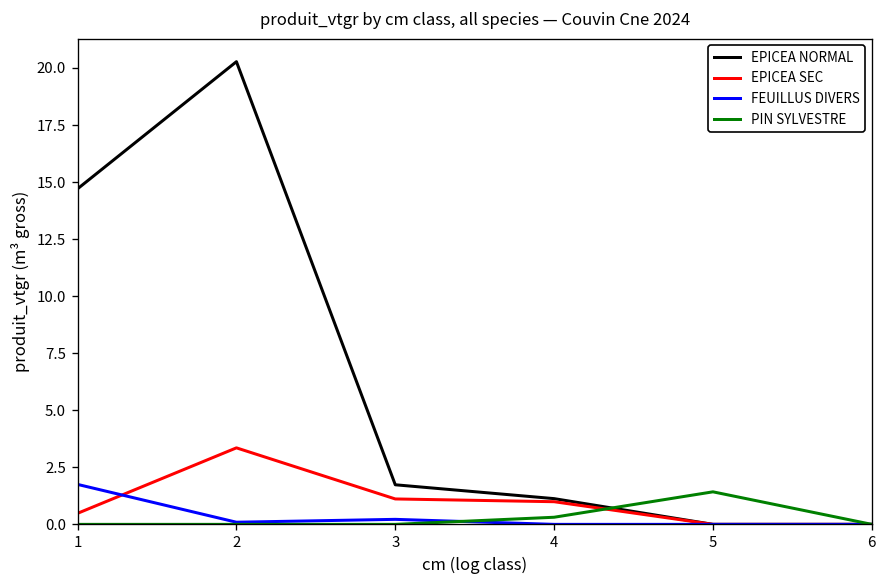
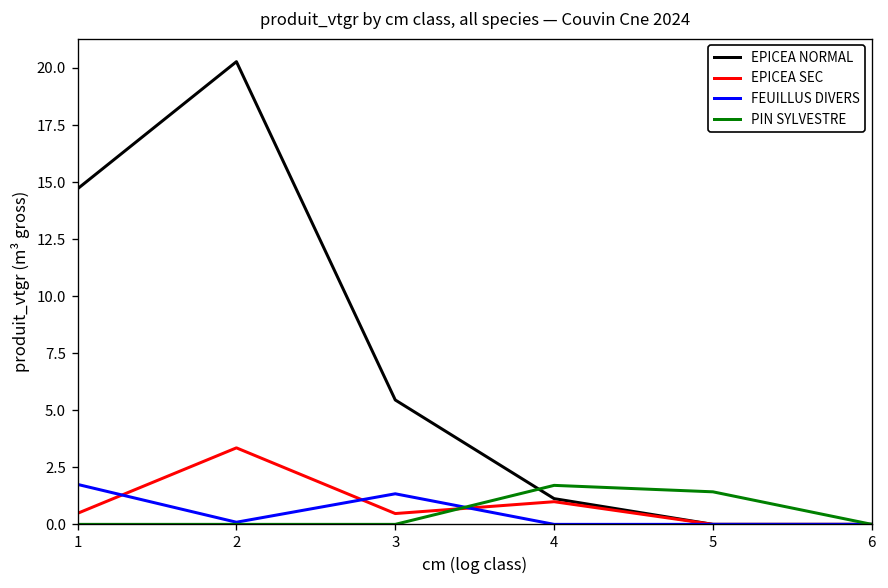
  {
    "EPICEA NORMAL": {
      "1": 14.7,
      "2": 20.3,
-     "3": 1.7,
+     "3": 5.5,
      "4": 1.1
    },
    "EPICEA SEC": {
      "1": 0.5,
      "2": 3.4,
-     "3": 1.1,
+     "3": 0.5,
      "4": 1.0
    },
    "FEUILLUS DIVERS": {
      "1": 1.8,
-     "3": 0.2,
+     "3": 1.3,
      "4": 0.0
    },
    "PIN SYLVESTRE": {
      "1": 0.0,
      "3": 0.0,
-     "4": 0.3,
+     "4": 1.7,
      "5": 1.4
    }
  }
